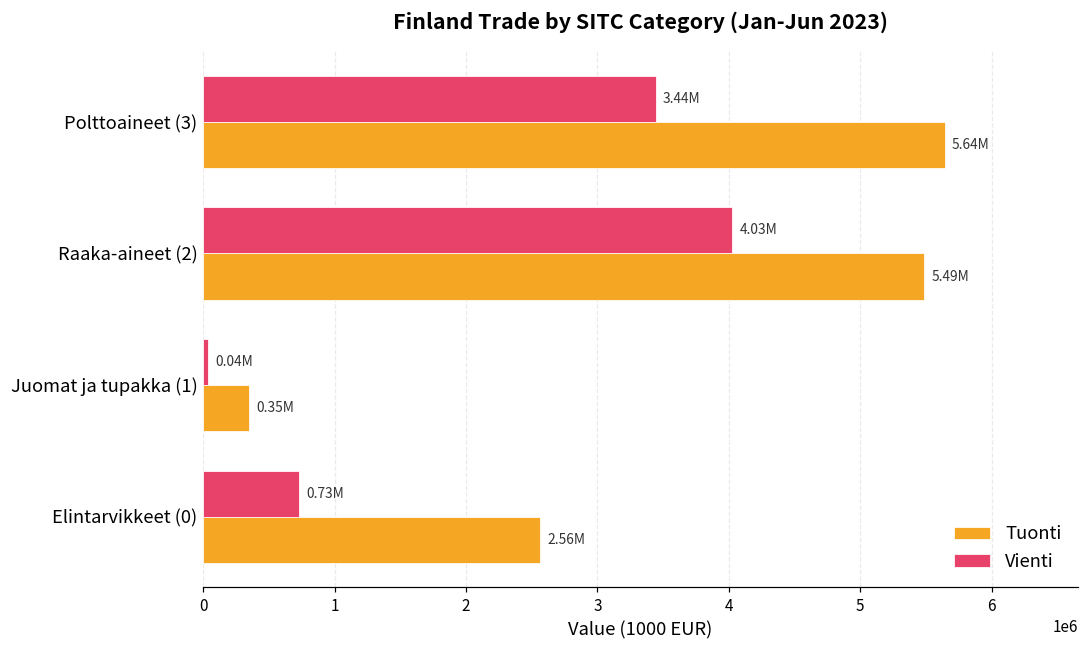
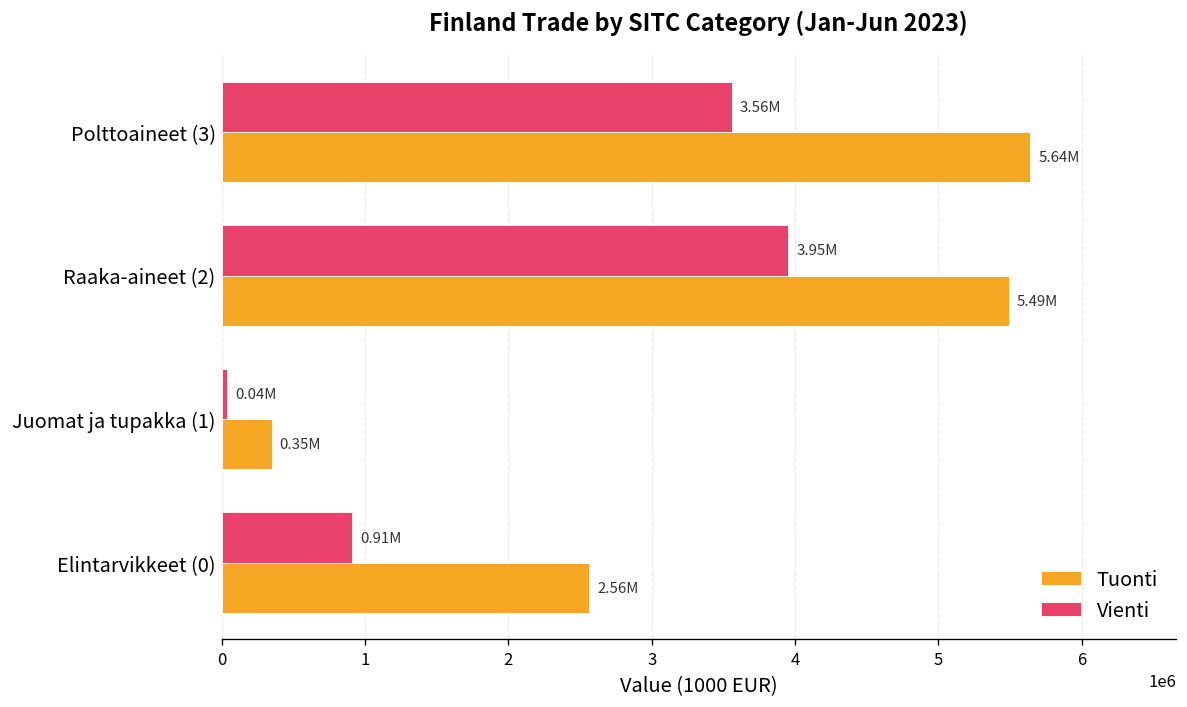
  {
    "Tuonti": {
      "Polttoaineet (3)": "5.64M",
      "Raaka-aineet (2)": "5.49M",
      "Juomat ja tupakka (1)": "0.35M",
      "Elintarvikkeet (0)": "2.56M"
    },
    "Vienti": {
-     "Polttoaineet (3)": "3.44M",
-     "Raaka-aineet (2)": "4.03M",
+     "Polttoaineet (3)": "3.56M",
+     "Raaka-aineet (2)": "3.95M",
      "Juomat ja tupakka (1)": "0.04M",
-     "Elintarvikkeet (0)": "0.73M"
+     "Elintarvikkeet (0)": "0.91M"
    }
  }
